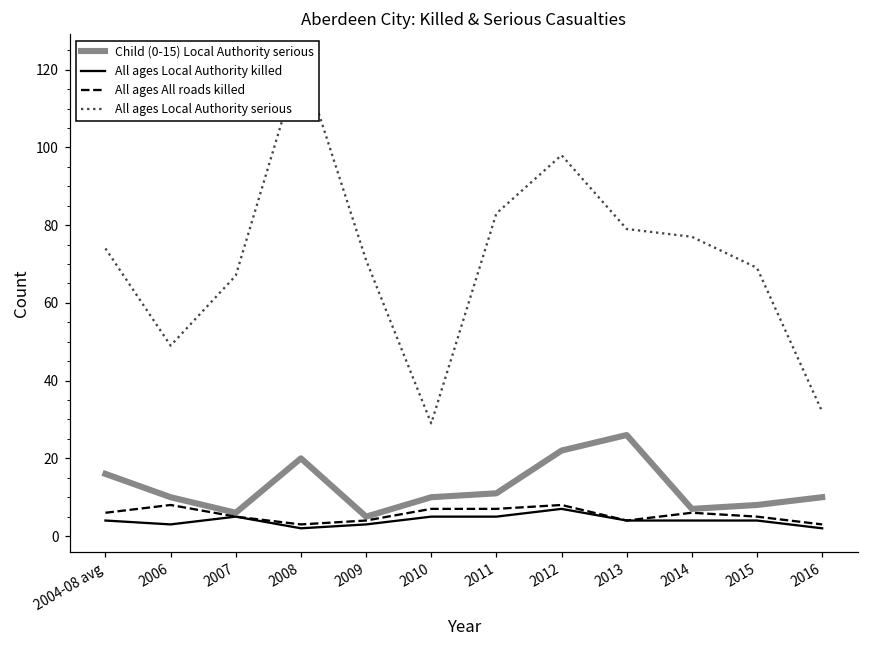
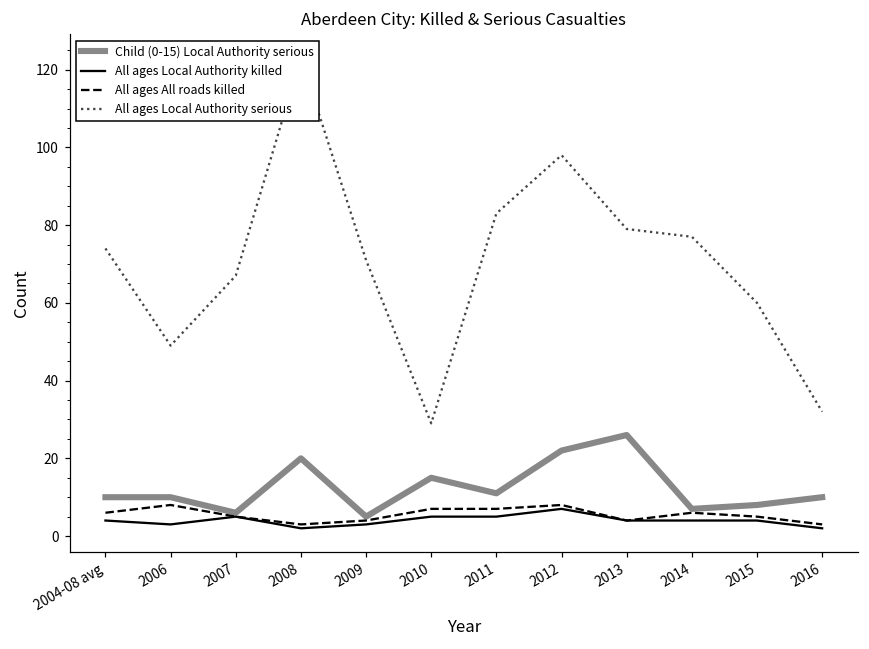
  {
    "Child (0-15) Local Authority serious": {
-     "2004-08 avg": 16,
+     "2004-08 avg": 10,
      "2006": 10,
      "2007": 6,
      "2008": 20,
      "2009": 5,
-     "2010": 10,
+     "2010": 15,
      "2011": 11,
      "2012": 22,
      "2013": 26,
      "2014": 7,
      "2015": 8,
      "2016": 10
    },
    "All ages Local Authority serious": {
      "2004-08 avg": 74,
      "2006": 49,
      "2007": 67,
      "2009": 71,
      "2010": 29,
      "2011": 83,
      "2012": 98,
      "2013": 79,
      "2014": 77,
-     "2015": 69,
+     "2015": 60,
      "2016": 32
    }
  }
